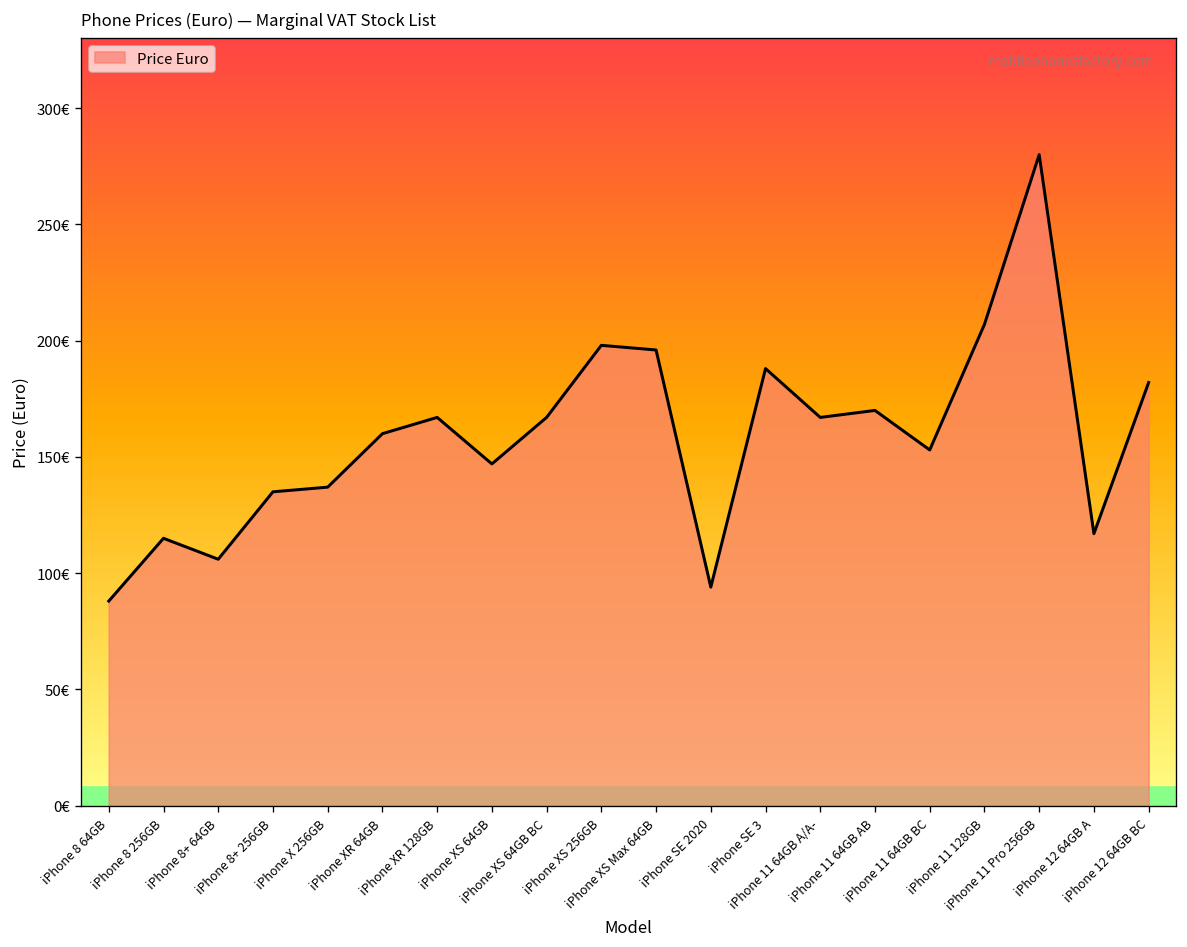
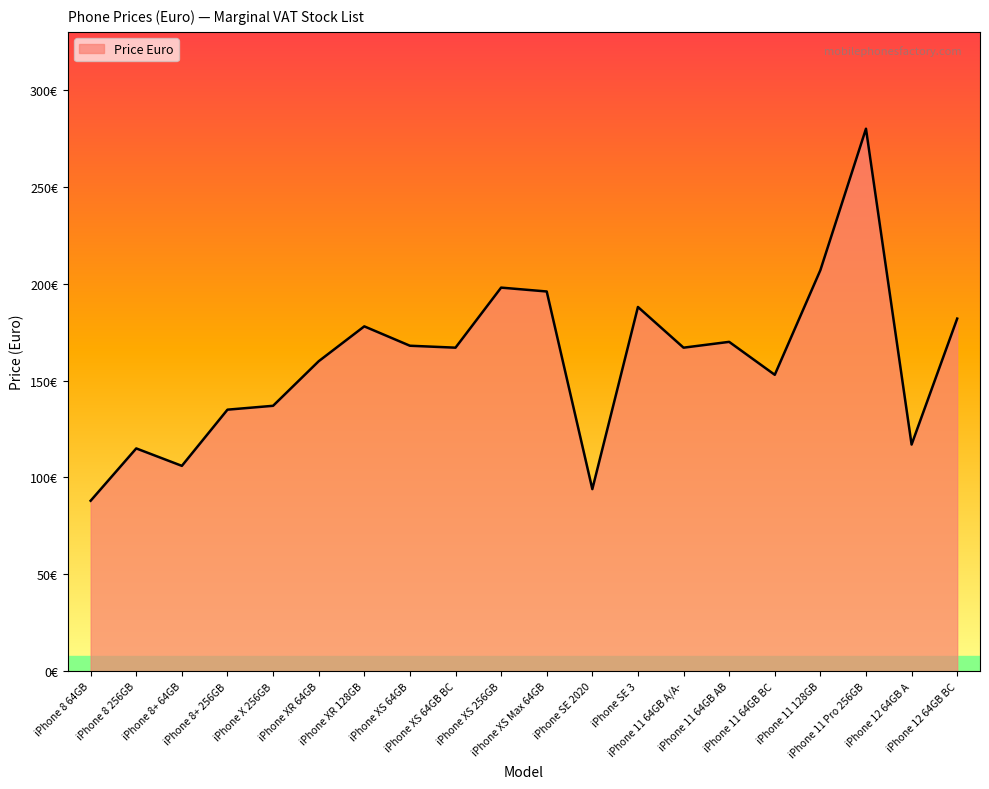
  {
    "iPhone 8 64GB": "88€",
    "iPhone 8 256GB": "115€",
    "iPhone 8+ 64GB": "106€",
    "iPhone 8+ 256GB": "135€",
    "iPhone X 256GB": "137€",
    "iPhone XR 64GB": "160€",
-   "iPhone XR 128GB": "167€",
-   "iPhone XS 64GB": "147€",
+   "iPhone XR 128GB": "178€",
+   "iPhone XS 64GB": "168€",
    "iPhone XS 64GB BC": "167€",
    "iPhone XS 256GB": "198€",
    "iPhone XS Max 64GB": "196€",
    "iPhone SE 2020": "94€",
    "iPhone SE 3": "188€",
    "iPhone 11 64GB A/A-": "167€",
    "iPhone 11 64GB AB": "170€",
    "iPhone 11 64GB BC": "153€",
    "iPhone 11 128GB": "207€",
    "iPhone 11 Pro 256GB": "280€",
    "iPhone 12 64GB A": "117€",
    "iPhone 12 64GB BC": "182€"
  }
